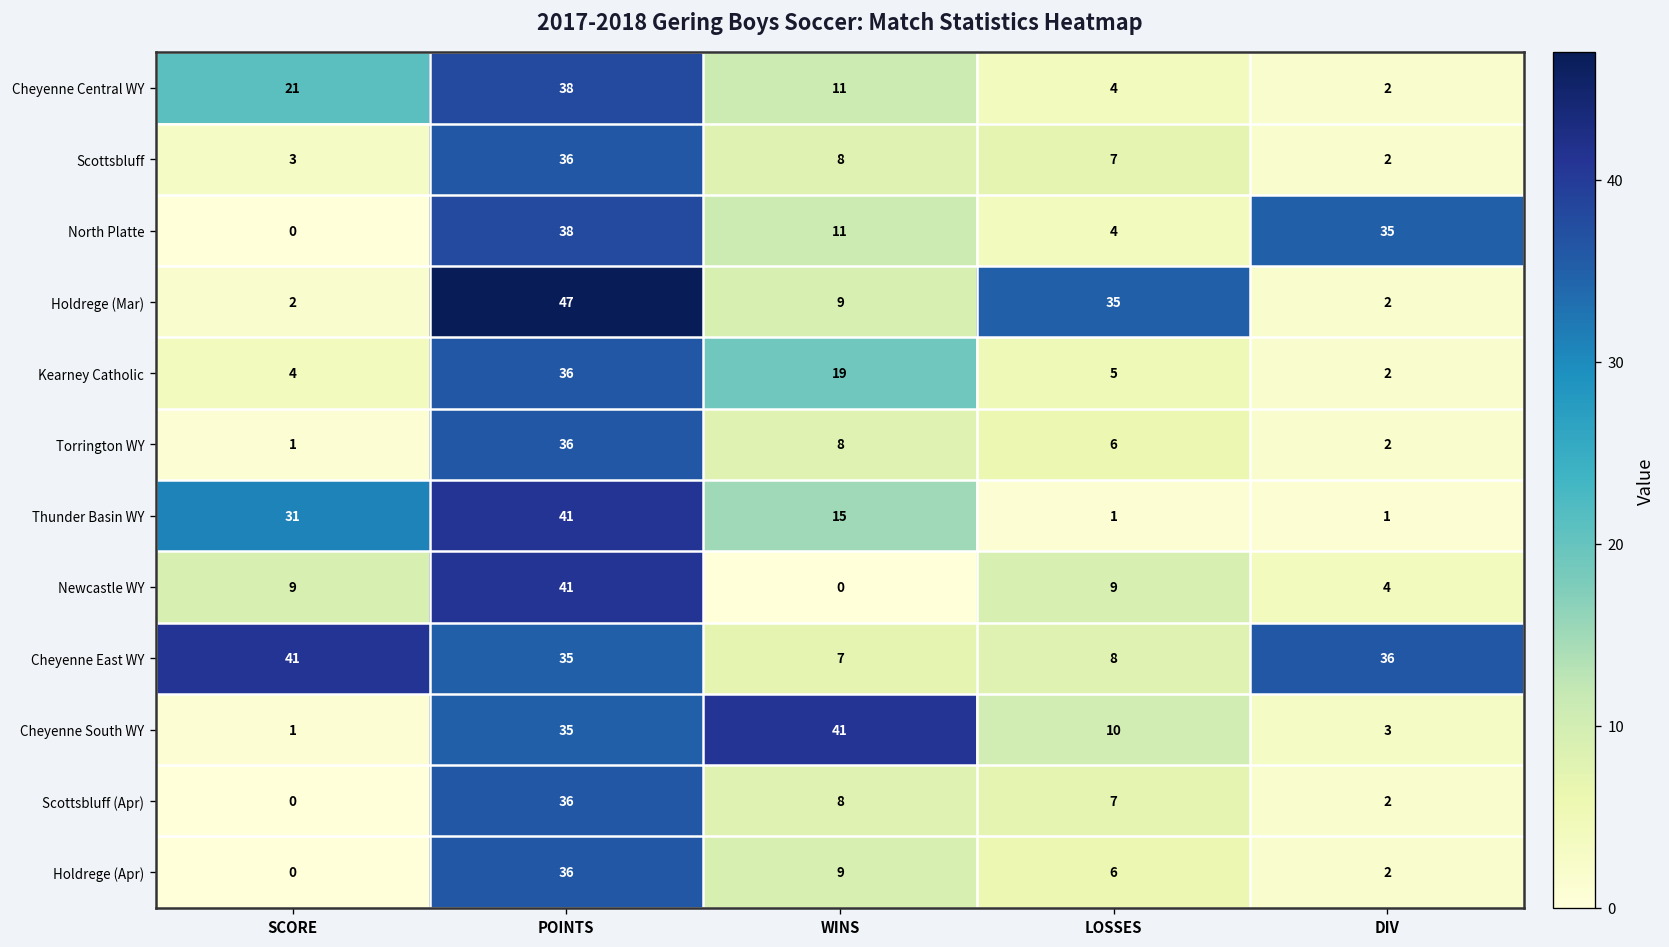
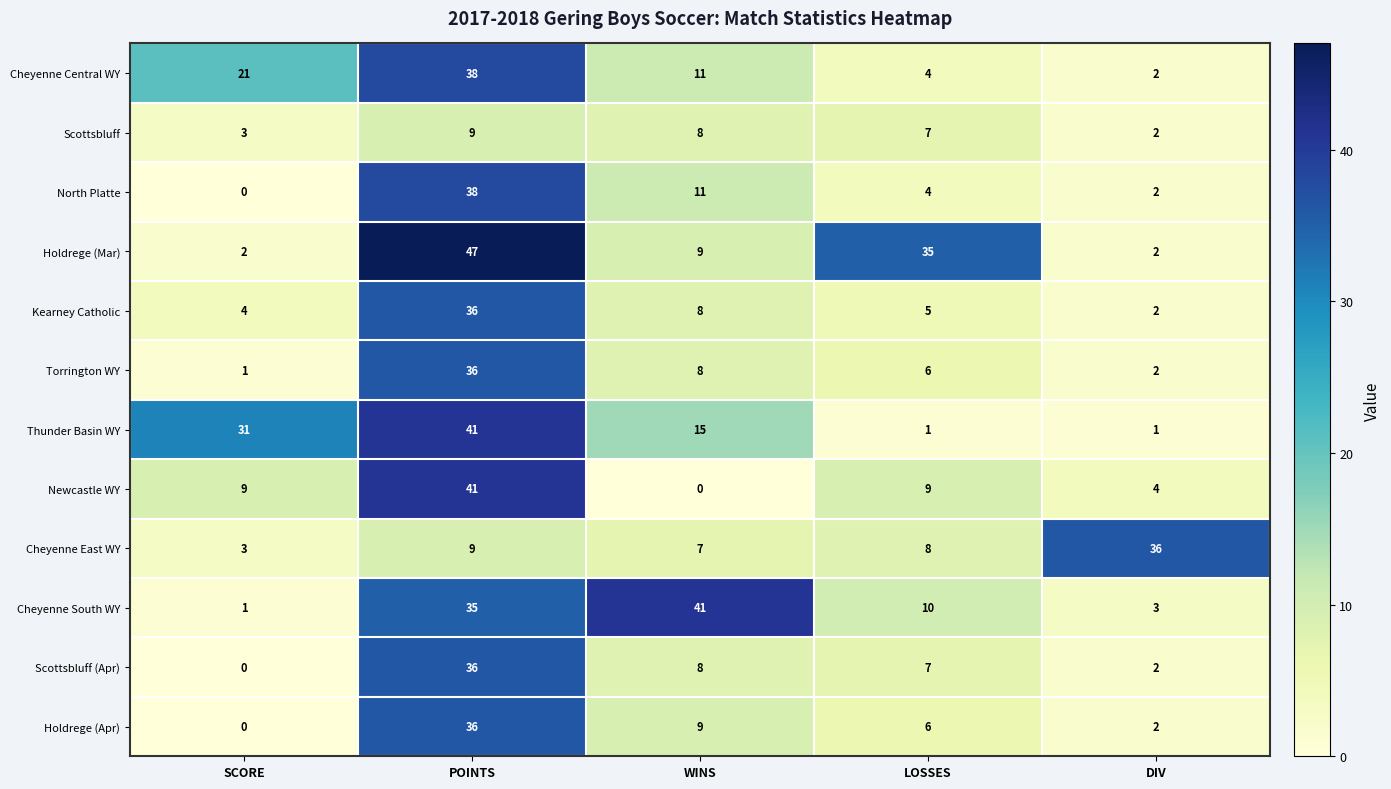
  {
    "Cheyenne Central WY": {
      "SCORE": 21,
      "POINTS": 38,
      "WINS": 11,
      "LOSSES": 4,
      "DIV": 2
    },
    "Scottsbluff": {
      "SCORE": 3,
-     "POINTS": 36,
+     "POINTS": 9,
      "WINS": 8,
      "LOSSES": 7,
      "DIV": 2
    },
    "North Platte": {
      "SCORE": 0,
      "POINTS": 38,
      "WINS": 11,
      "LOSSES": 4,
-     "DIV": 35
+     "DIV": 2
    },
    "Holdrege (Mar)": {
      "SCORE": 2,
      "POINTS": 47,
      "WINS": 9,
      "LOSSES": 35,
      "DIV": 2
    },
    "Kearney Catholic": {
      "SCORE": 4,
      "POINTS": 36,
-     "WINS": 19,
+     "WINS": 8,
      "LOSSES": 5,
      "DIV": 2
    },
    "Torrington WY": {
      "SCORE": 1,
      "POINTS": 36,
      "WINS": 8,
      "LOSSES": 6,
      "DIV": 2
    },
    "Thunder Basin WY": {
      "SCORE": 31,
      "POINTS": 41,
      "WINS": 15,
      "LOSSES": 1,
      "DIV": 1
    },
    "Newcastle WY": {
      "SCORE": 9,
      "POINTS": 41,
      "WINS": 0,
      "LOSSES": 9,
      "DIV": 4
    },
    "Cheyenne East WY": {
-     "SCORE": 41,
-     "POINTS": 35,
+     "SCORE": 3,
+     "POINTS": 9,
      "WINS": 7,
      "LOSSES": 8,
      "DIV": 36
    },
    "Cheyenne South WY": {
      "SCORE": 1,
      "POINTS": 35,
      "WINS": 41,
      "LOSSES": 10,
      "DIV": 3
    },
    "Scottsbluff (Apr)": {
      "SCORE": 0,
      "POINTS": 36,
      "WINS": 8,
      "LOSSES": 7,
      "DIV": 2
    },
    "Holdrege (Apr)": {
      "SCORE": 0,
      "POINTS": 36,
      "WINS": 9,
      "LOSSES": 6,
      "DIV": 2
    }
  }
